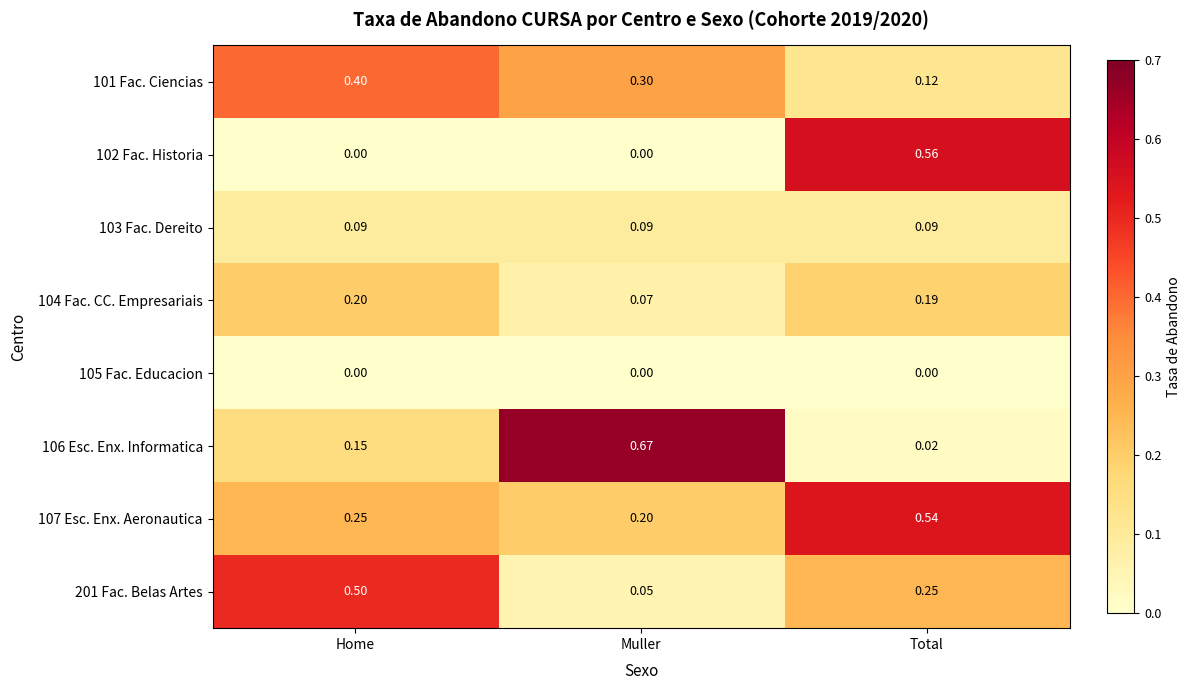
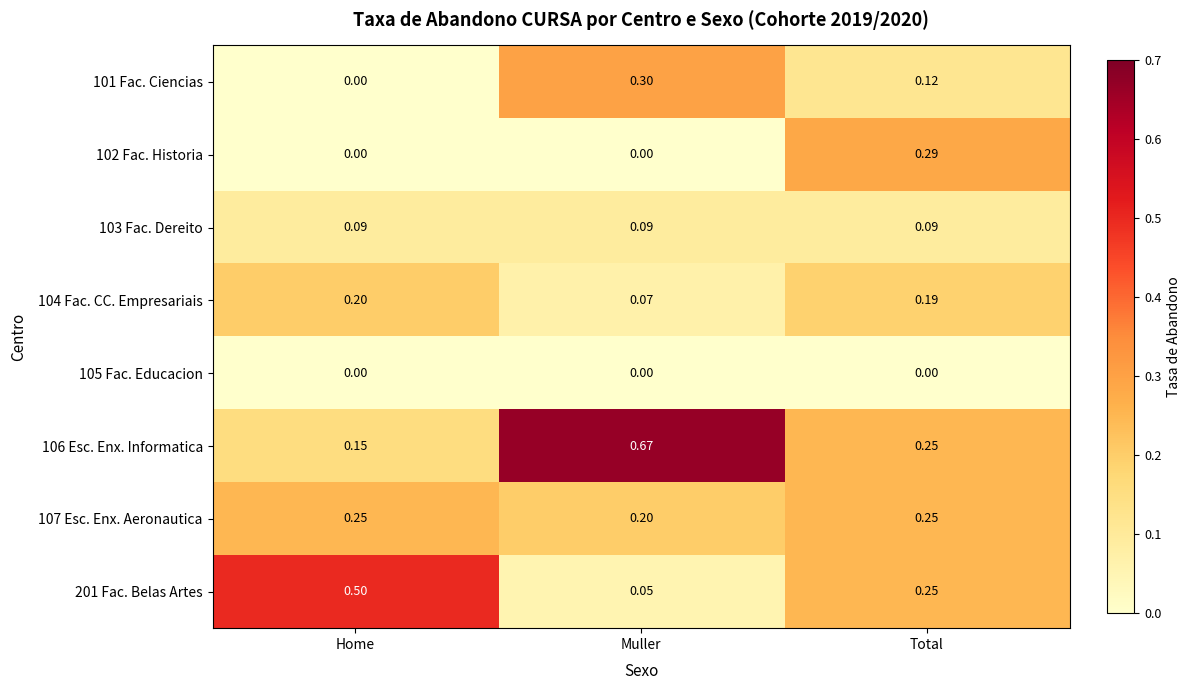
  {
    "101 Fac. Ciencias": {
-     "Home": 0.40,
+     "Home": 0.00,
      "Muller": 0.30,
      "Total": 0.12
    },
    "102 Fac. Historia": {
      "Home": 0.00,
      "Muller": 0.00,
-     "Total": 0.56
+     "Total": 0.29
    },
    "103 Fac. Dereito": {
      "Home": 0.09,
      "Muller": 0.09,
      "Total": 0.09
    },
    "104 Fac. CC. Empresariais": {
      "Home": 0.20,
      "Muller": 0.07,
      "Total": 0.19
    },
    "105 Fac. Educacion": {
      "Home": 0.00,
      "Muller": 0.00,
      "Total": 0.00
    },
    "106 Esc. Enx. Informatica": {
      "Home": 0.15,
      "Muller": 0.67,
-     "Total": 0.02
+     "Total": 0.25
    },
    "107 Esc. Enx. Aeronautica": {
      "Home": 0.25,
      "Muller": 0.20,
-     "Total": 0.54
+     "Total": 0.25
    },
    "201 Fac. Belas Artes": {
      "Home": 0.50,
      "Muller": 0.05,
      "Total": 0.25
    }
  }
